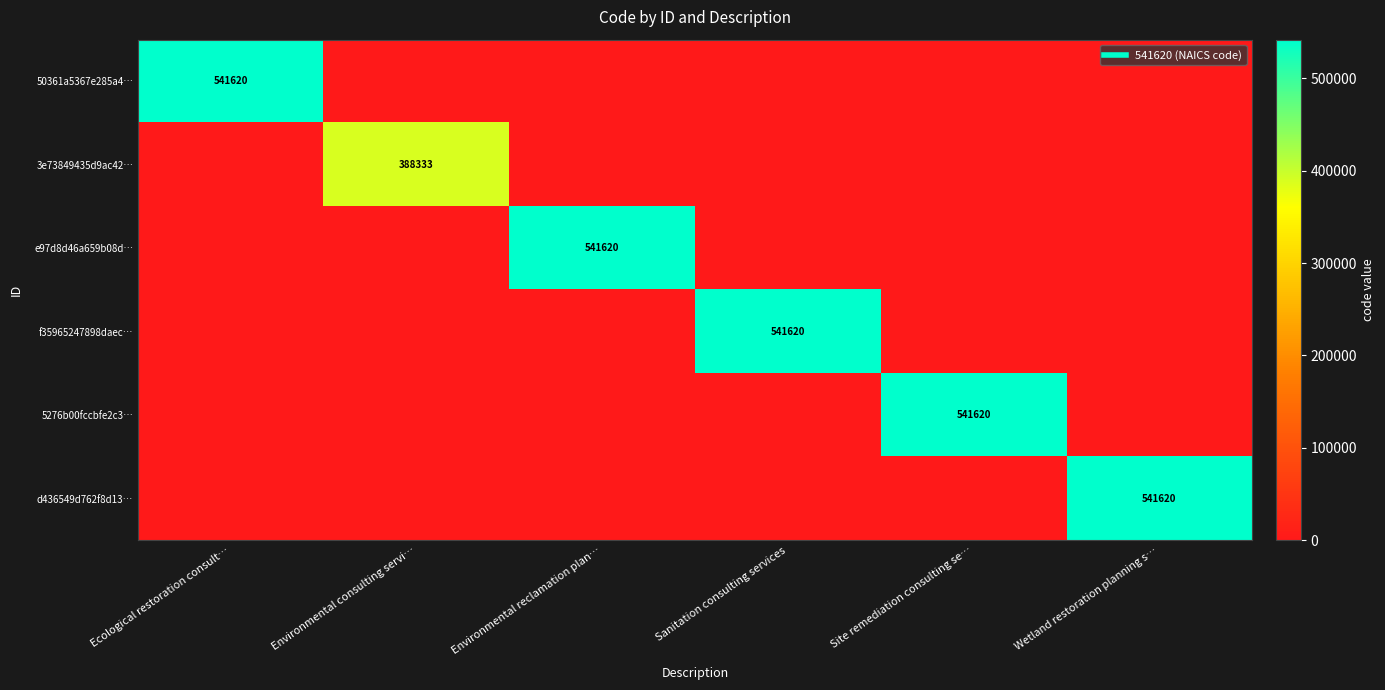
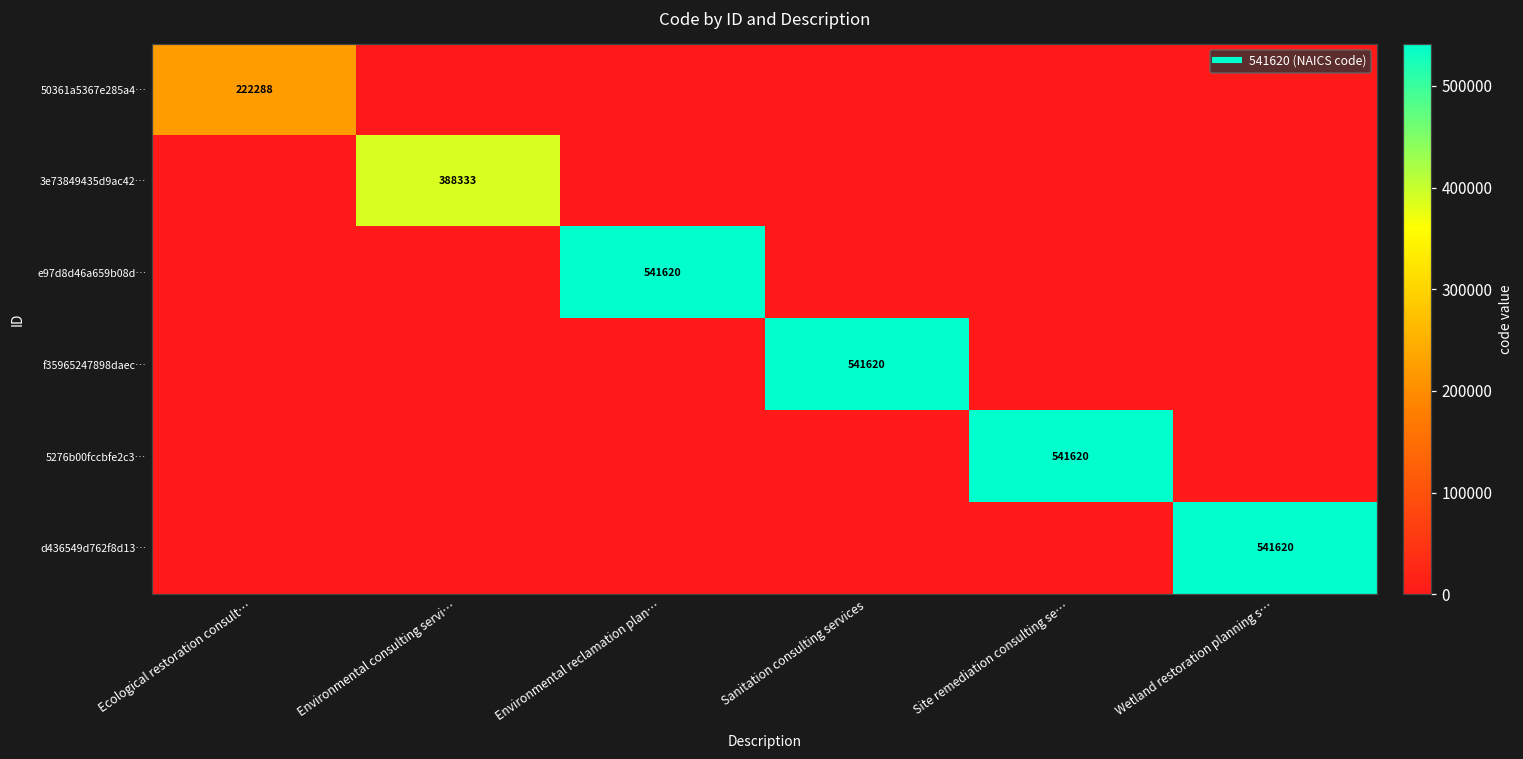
  {
    "50361a5367e285a4…": {
-     "Ecological restoration consult…": 541620
+     "Ecological restoration consult…": 222288
    },
    "3e73849435d9ac42…": {
      "Environmental consulting servi…": 388333
    },
    "e97d8d46a659b08d…": {
      "Environmental reclamation plan…": 541620
    },
    "f35965247898daec…": {
      "Sanitation consulting services": 541620
    },
    "5276b00fccbfe2c3…": {
      "Site remediation consulting se…": 541620
    },
    "d436549d762f8d13…": {
      "Wetland restoration planning s…": 541620
    }
  }
